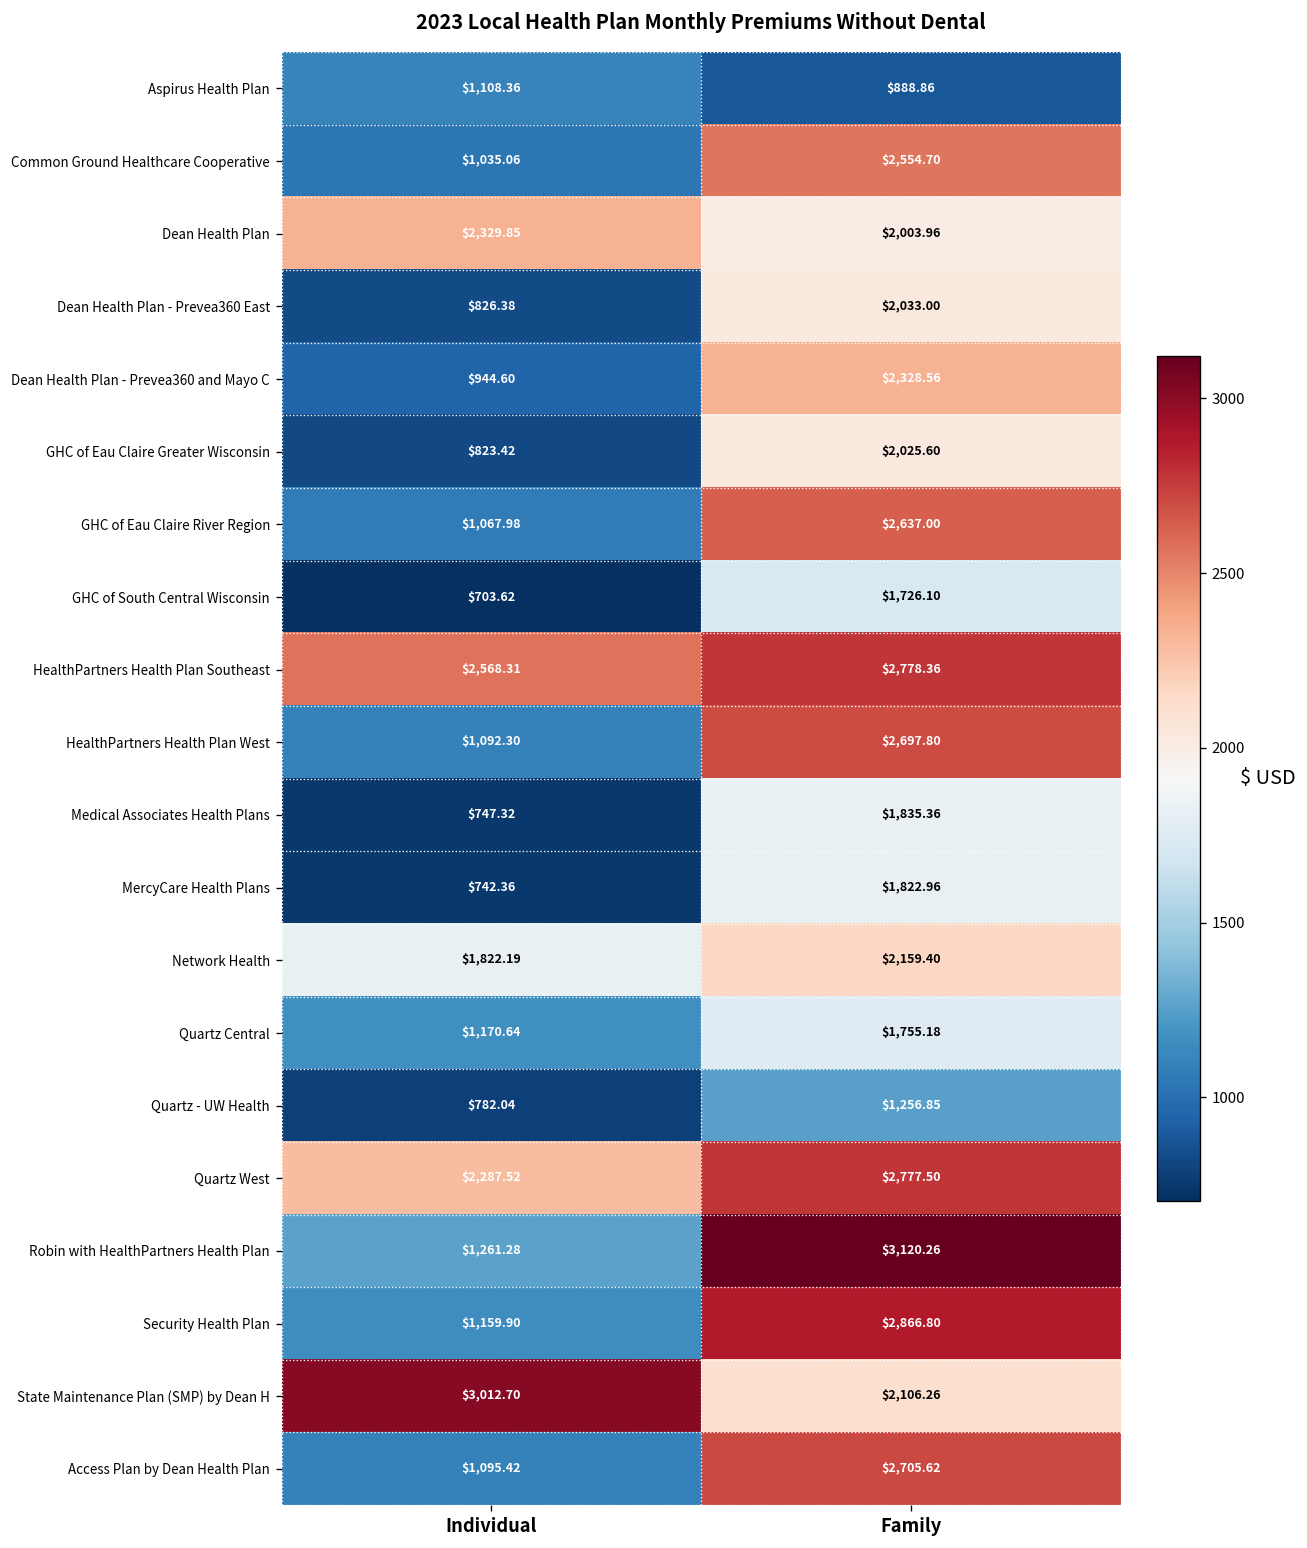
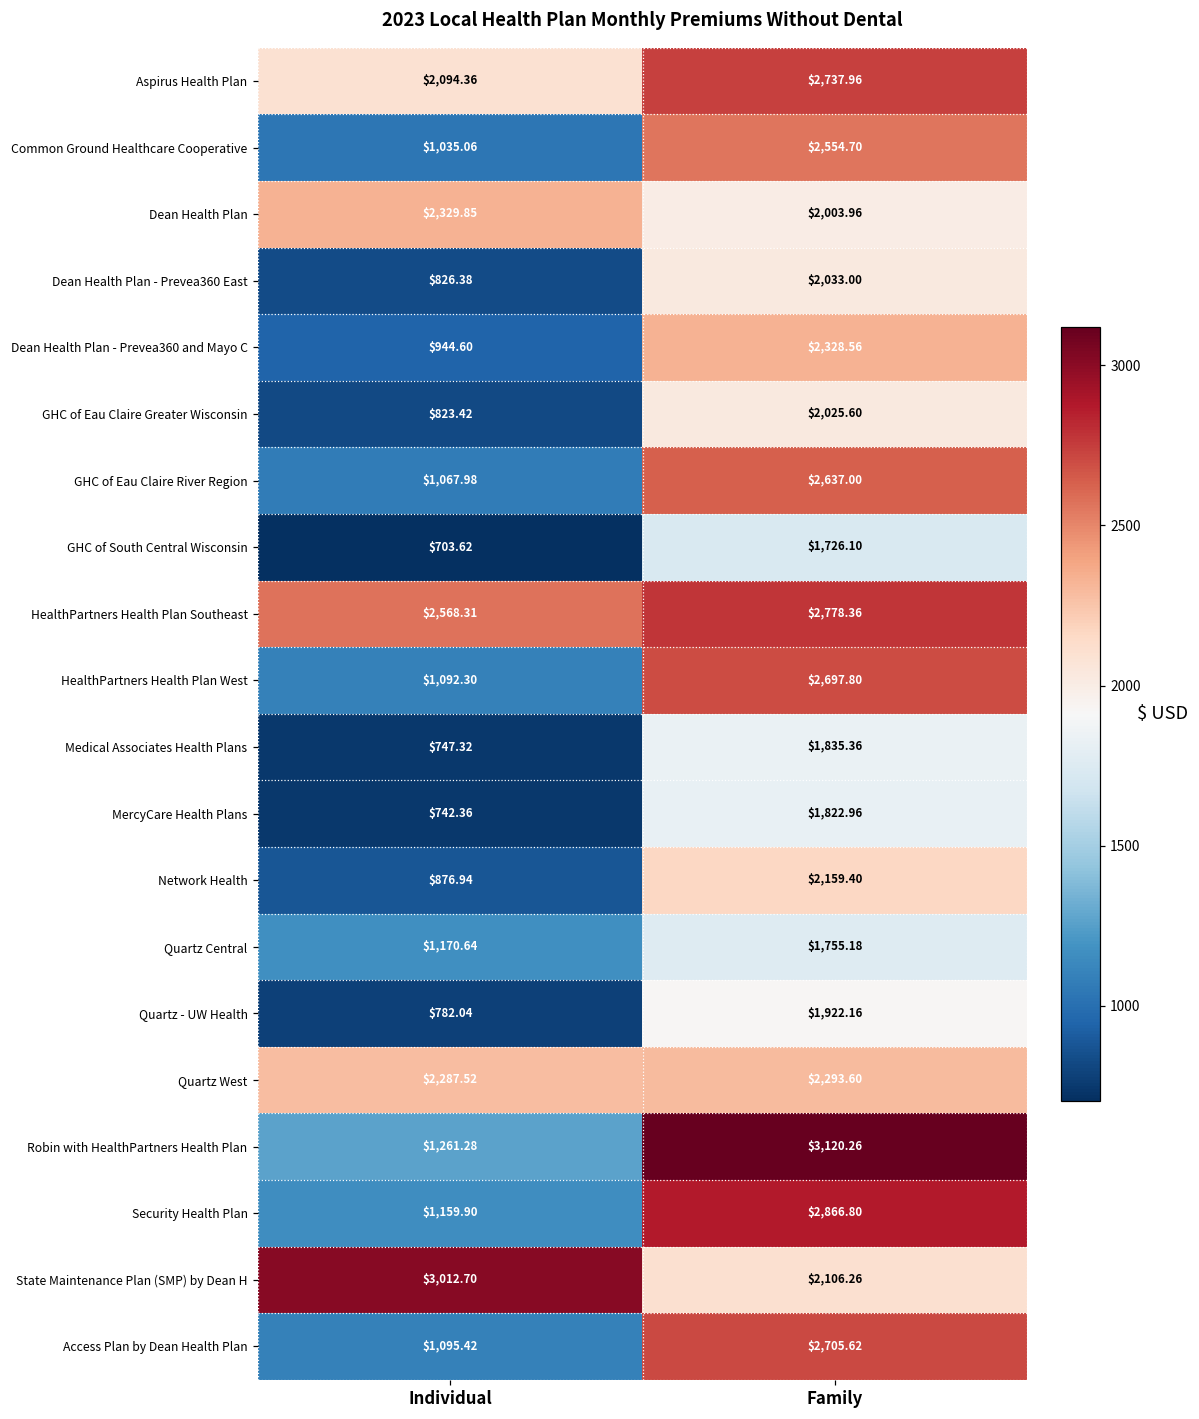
  {
    "Aspirus Health Plan": {
-     "Individual": "$1,108.36",
-     "Family": "$888.86"
+     "Individual": "$2,094.36",
+     "Family": "$2,737.96"
    },
    "Common Ground Healthcare Cooperative": {
      "Individual": "$1,035.06",
      "Family": "$2,554.70"
    },
    "Dean Health Plan": {
      "Individual": "$2,329.85",
      "Family": "$2,003.96"
    },
    "Dean Health Plan - Prevea360 East": {
      "Individual": "$826.38",
      "Family": "$2,033.00"
    },
    "Dean Health Plan - Prevea360 and Mayo C": {
      "Individual": "$944.60",
      "Family": "$2,328.56"
    },
    "GHC of Eau Claire Greater Wisconsin": {
      "Individual": "$823.42",
      "Family": "$2,025.60"
    },
    "GHC of Eau Claire River Region": {
      "Individual": "$1,067.98",
      "Family": "$2,637.00"
    },
    "GHC of South Central Wisconsin": {
      "Individual": "$703.62",
      "Family": "$1,726.10"
    },
    "HealthPartners Health Plan Southeast": {
      "Individual": "$2,568.31",
      "Family": "$2,778.36"
    },
    "HealthPartners Health Plan West": {
      "Individual": "$1,092.30",
      "Family": "$2,697.80"
    },
    "Medical Associates Health Plans": {
      "Individual": "$747.32",
      "Family": "$1,835.36"
    },
    "MercyCare Health Plans": {
      "Individual": "$742.36",
      "Family": "$1,822.96"
    },
    "Network Health": {
-     "Individual": "$1,822.19",
+     "Individual": "$876.94",
      "Family": "$2,159.40"
    },
    "Quartz Central": {
      "Individual": "$1,170.64",
      "Family": "$1,755.18"
    },
    "Quartz - UW Health": {
      "Individual": "$782.04",
-     "Family": "$1,256.85"
+     "Family": "$1,922.16"
    },
    "Quartz West": {
      "Individual": "$2,287.52",
-     "Family": "$2,777.50"
+     "Family": "$2,293.60"
    },
    "Robin with HealthPartners Health Plan": {
      "Individual": "$1,261.28",
      "Family": "$3,120.26"
    },
    "Security Health Plan": {
      "Individual": "$1,159.90",
      "Family": "$2,866.80"
    },
    "State Maintenance Plan (SMP) by Dean H": {
      "Individual": "$3,012.70",
      "Family": "$2,106.26"
    },
    "Access Plan by Dean Health Plan": {
      "Individual": "$1,095.42",
      "Family": "$2,705.62"
    }
  }
